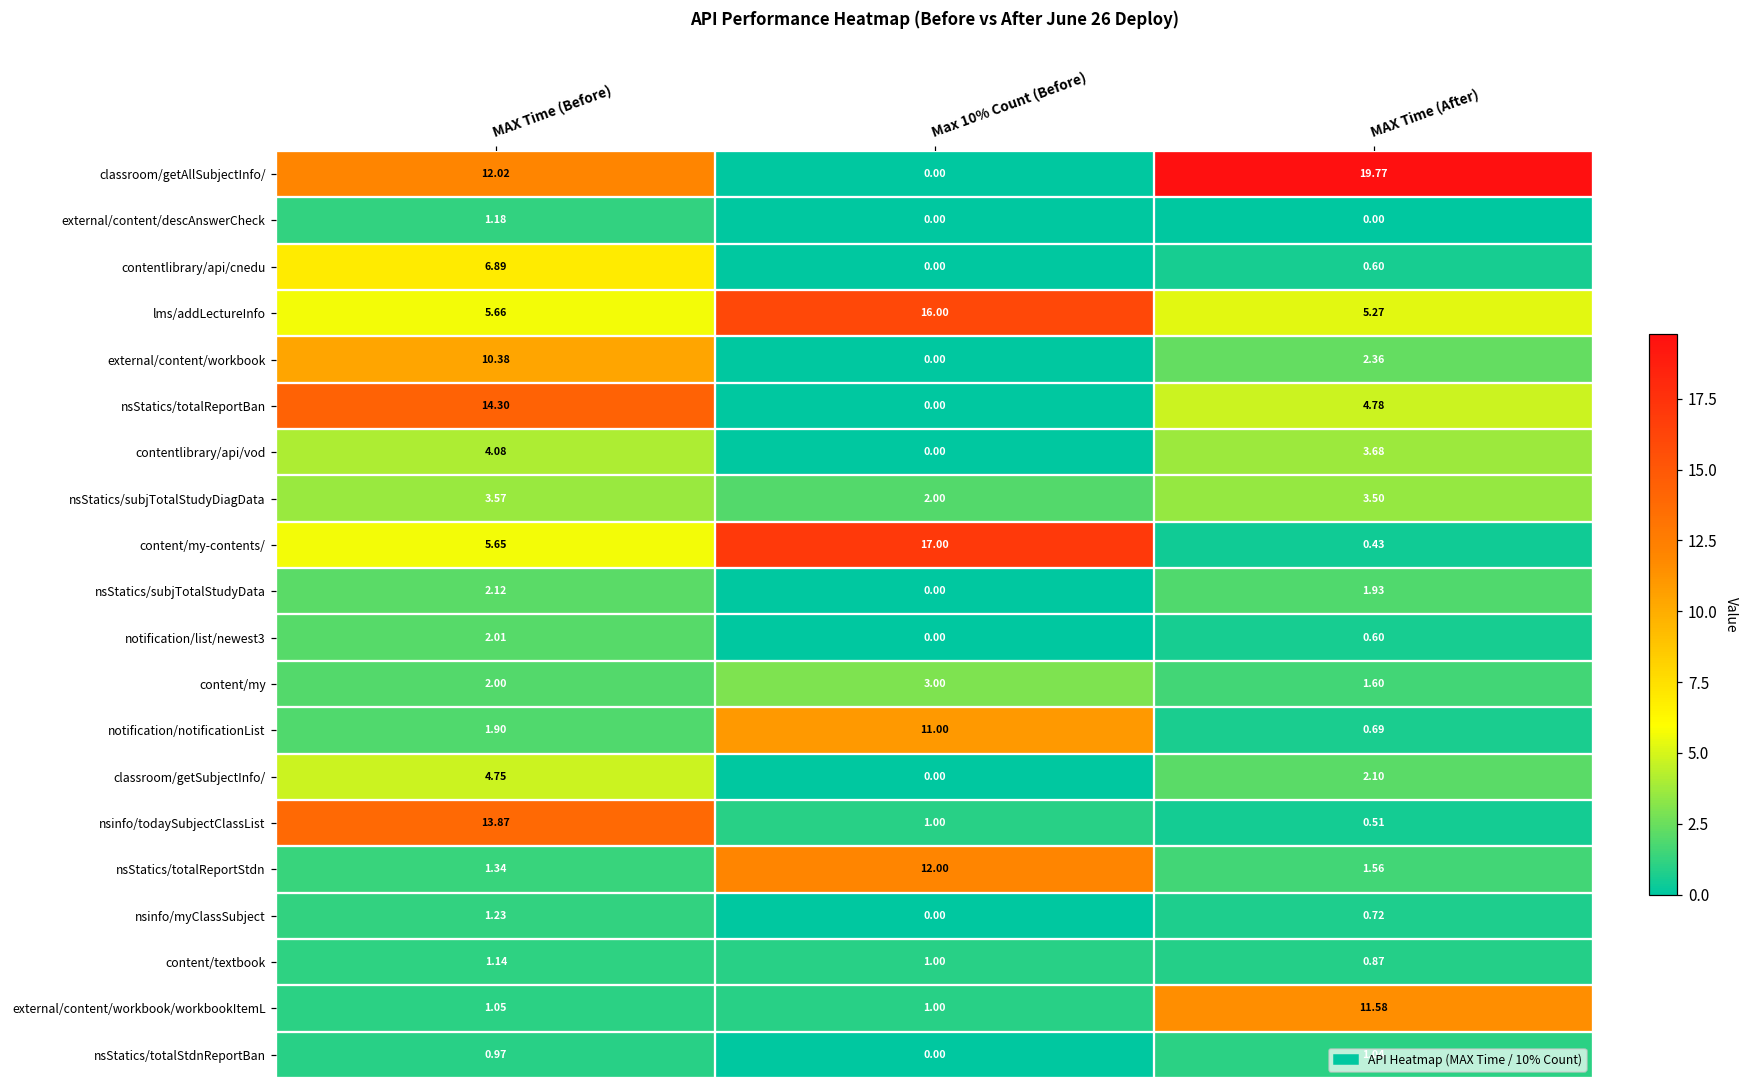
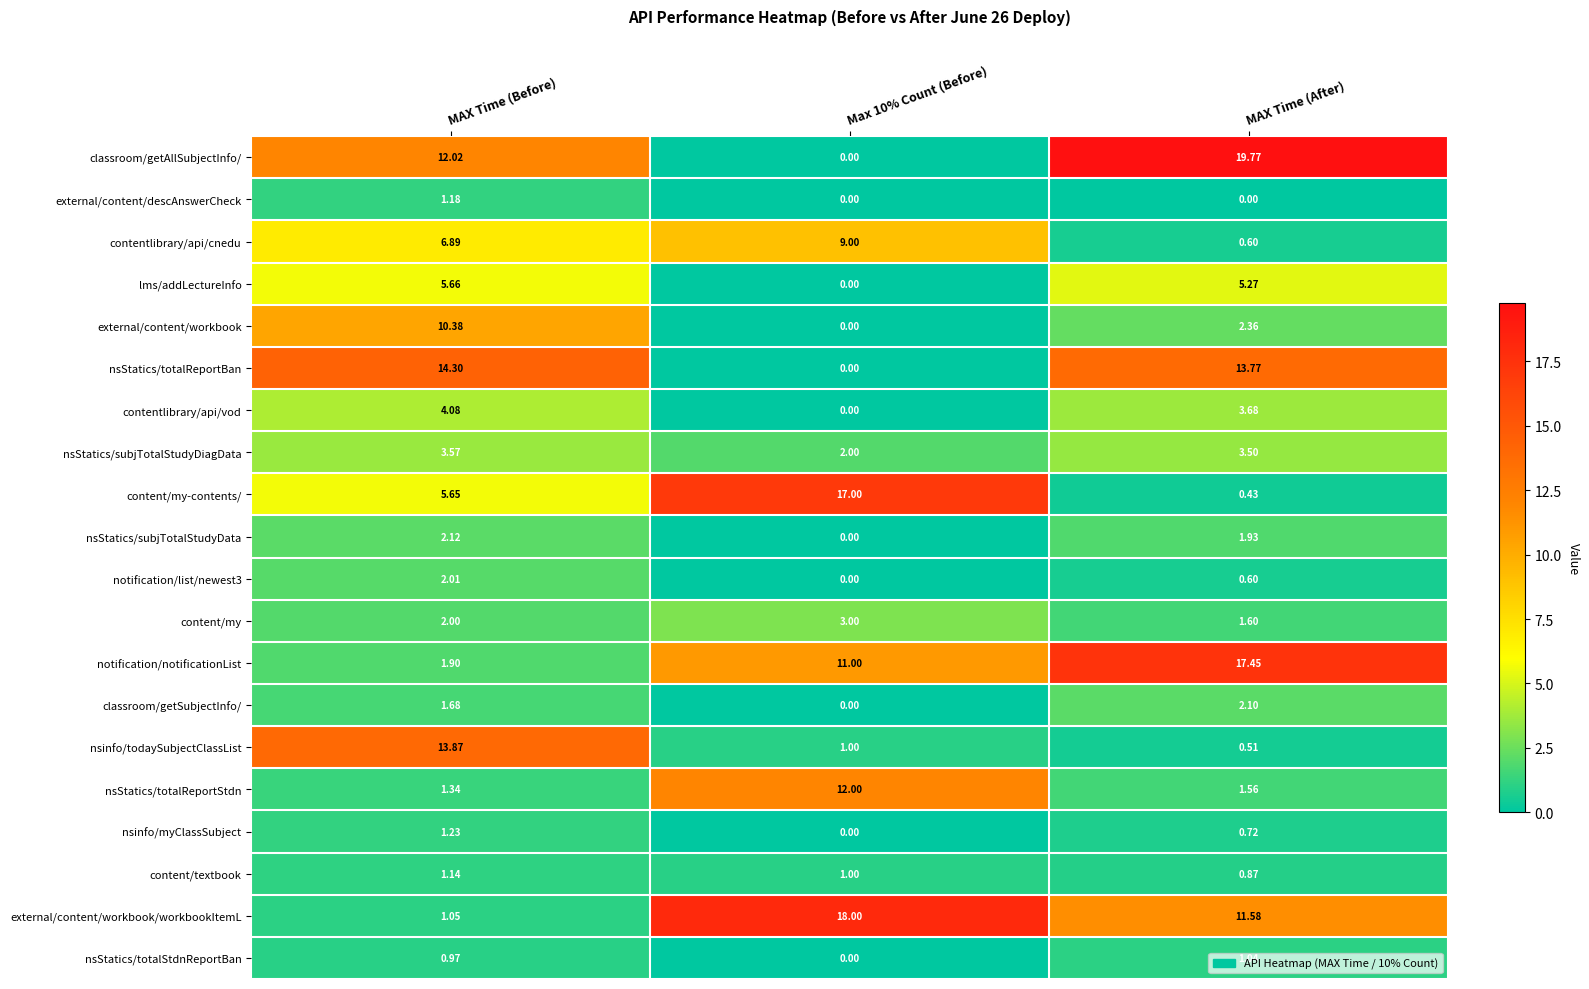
  {
    "classroom/getAllSubjectInfo/": {
      "MAX Time (Before)": 12.02,
      "Max 10% Count (Before)": 0.00,
      "MAX Time (After)": 19.77
    },
    "external/content/descAnswerCheck": {
      "MAX Time (Before)": 1.18,
      "Max 10% Count (Before)": 0.00,
      "MAX Time (After)": 0.00
    },
    "contentlibrary/api/cnedu": {
      "MAX Time (Before)": 6.89,
-     "Max 10% Count (Before)": 0.00,
+     "Max 10% Count (Before)": 9.00,
      "MAX Time (After)": 0.60
    },
    "lms/addLectureInfo": {
      "MAX Time (Before)": 5.66,
-     "Max 10% Count (Before)": 16.00,
+     "Max 10% Count (Before)": 0.00,
      "MAX Time (After)": 5.27
    },
    "external/content/workbook": {
      "MAX Time (Before)": 10.38,
      "Max 10% Count (Before)": 0.00,
      "MAX Time (After)": 2.36
    },
    "nsStatics/totalReportBan": {
      "MAX Time (Before)": 14.30,
      "Max 10% Count (Before)": 0.00,
-     "MAX Time (After)": 4.78
+     "MAX Time (After)": 13.77
    },
    "contentlibrary/api/vod": {
      "MAX Time (Before)": 4.08,
      "Max 10% Count (Before)": 0.00,
      "MAX Time (After)": 3.68
    },
    "nsStatics/subjTotalStudyDiagData": {
      "MAX Time (Before)": 3.57,
      "Max 10% Count (Before)": 2.00,
      "MAX Time (After)": 3.50
    },
    "content/my-contents/": {
      "MAX Time (Before)": 5.65,
      "Max 10% Count (Before)": 17.00,
      "MAX Time (After)": 0.43
    },
    "nsStatics/subjTotalStudyData": {
      "MAX Time (Before)": 2.12,
      "Max 10% Count (Before)": 0.00,
      "MAX Time (After)": 1.93
    },
    "notification/list/newest3": {
      "MAX Time (Before)": 2.01,
      "Max 10% Count (Before)": 0.00,
      "MAX Time (After)": 0.60
    },
    "content/my": {
      "MAX Time (Before)": 2.00,
      "Max 10% Count (Before)": 3.00,
      "MAX Time (After)": 1.60
    },
    "notification/notificationList": {
      "MAX Time (Before)": 1.90,
      "Max 10% Count (Before)": 11.00,
-     "MAX Time (After)": 0.69
+     "MAX Time (After)": 17.45
    },
    "classroom/getSubjectInfo/": {
-     "MAX Time (Before)": 4.75,
+     "MAX Time (Before)": 1.68,
      "Max 10% Count (Before)": 0.00,
      "MAX Time (After)": 2.10
    },
    "nsinfo/todaySubjectClassList": {
      "MAX Time (Before)": 13.87,
      "Max 10% Count (Before)": 1.00,
      "MAX Time (After)": 0.51
    },
    "nsStatics/totalReportStdn": {
      "MAX Time (Before)": 1.34,
      "Max 10% Count (Before)": 12.00,
      "MAX Time (After)": 1.56
    },
    "nsinfo/myClassSubject": {
      "MAX Time (Before)": 1.23,
      "Max 10% Count (Before)": 0.00,
      "MAX Time (After)": 0.72
    },
    "content/textbook": {
      "MAX Time (Before)": 1.14,
      "Max 10% Count (Before)": 1.00,
      "MAX Time (After)": 0.87
    },
    "external/content/workbook/workbookItemL": {
      "MAX Time (Before)": 1.05,
-     "Max 10% Count (Before)": 1.00,
+     "Max 10% Count (Before)": 18.00,
      "MAX Time (After)": 11.58
    },
    "nsStatics/totalStdnReportBan": {
      "MAX Time (Before)": 0.97,
      "Max 10% Count (Before)": 0.00
    }
  }
